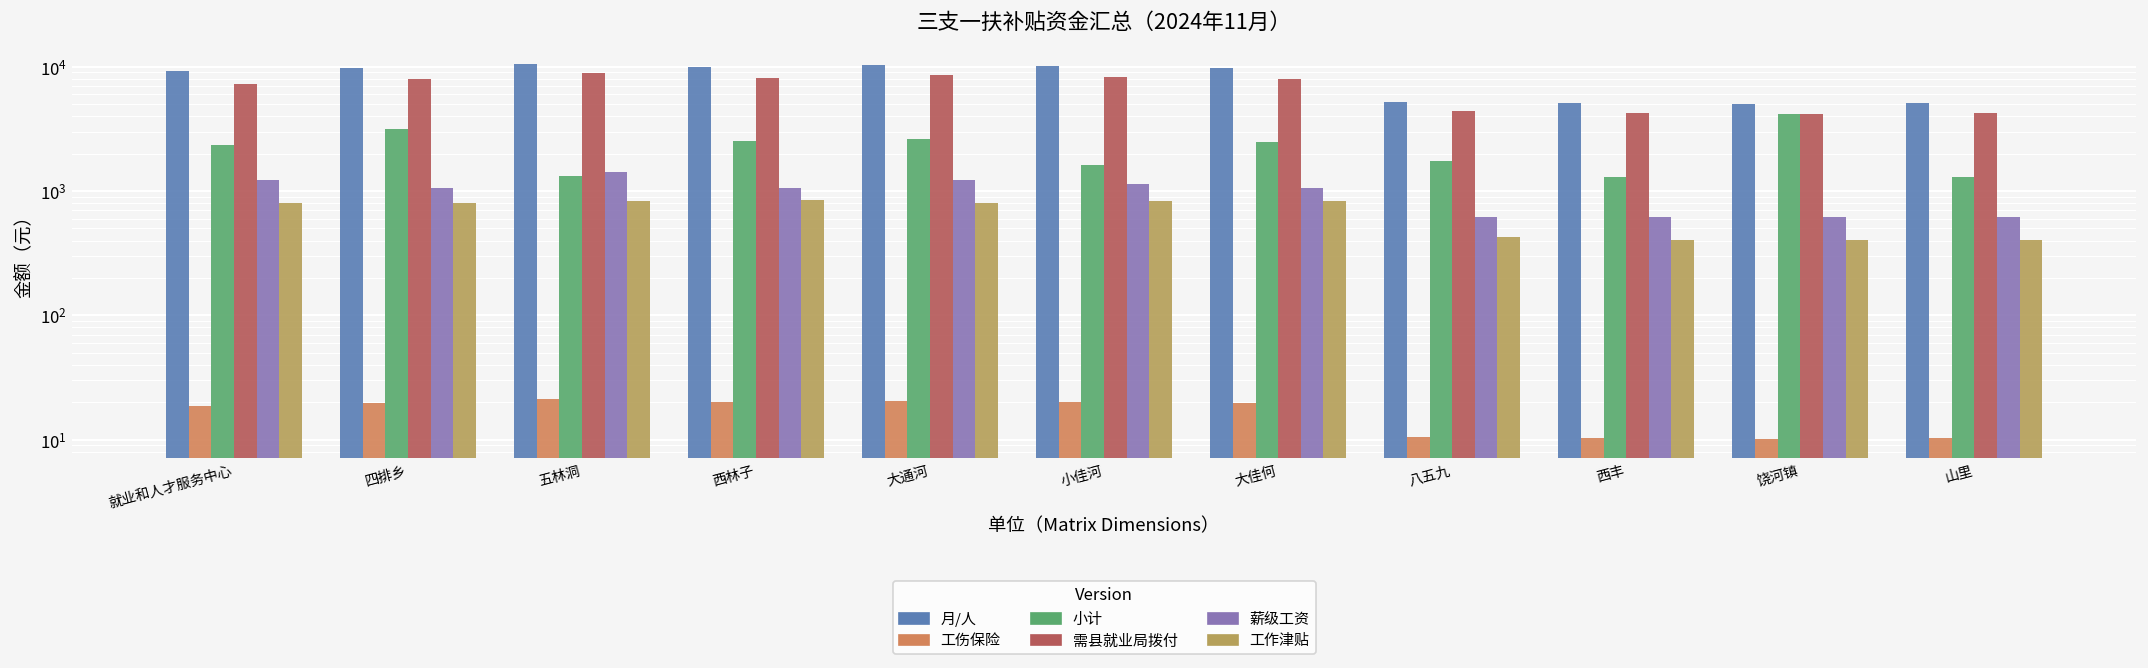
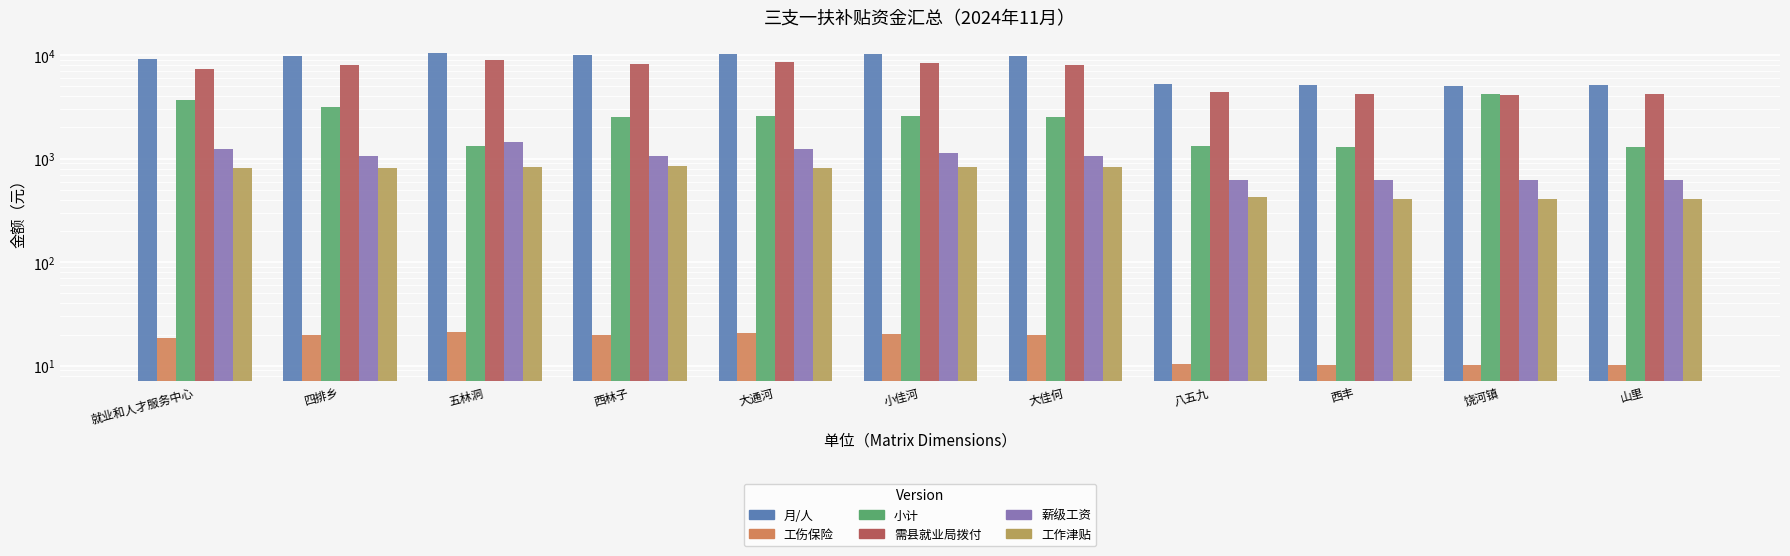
  {
    "小计": {
-     "就业和人才服务中心": 2300,
+     "就业和人才服务中心": 3700,
      "四排乡": 3200,
      "五林洞": 1300,
      "西林子": 2500,
      "大通河": 2600,
-     "小佳河": 1600,
+     "小佳河": 2600,
      "大佳何": 2500,
-     "八五九": 1700,
+     "八五九": 1300,
      "西丰": 1300,
      "饶河镇": 4200,
      "山里": 1300
    }
  }
